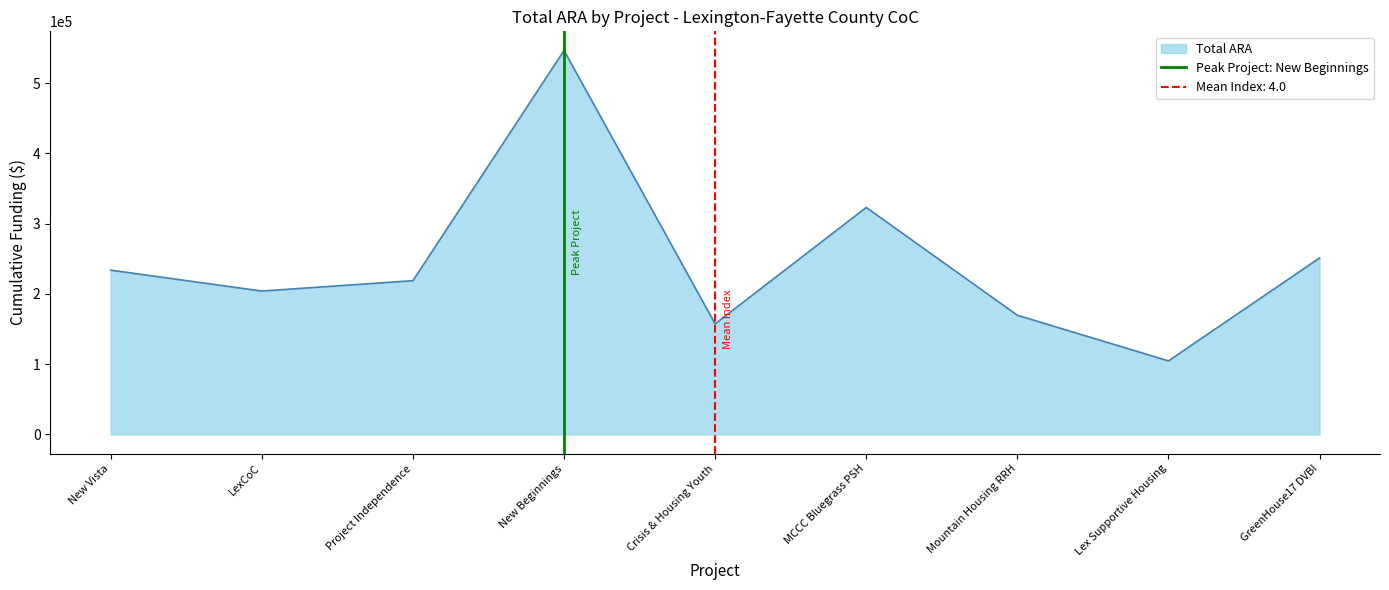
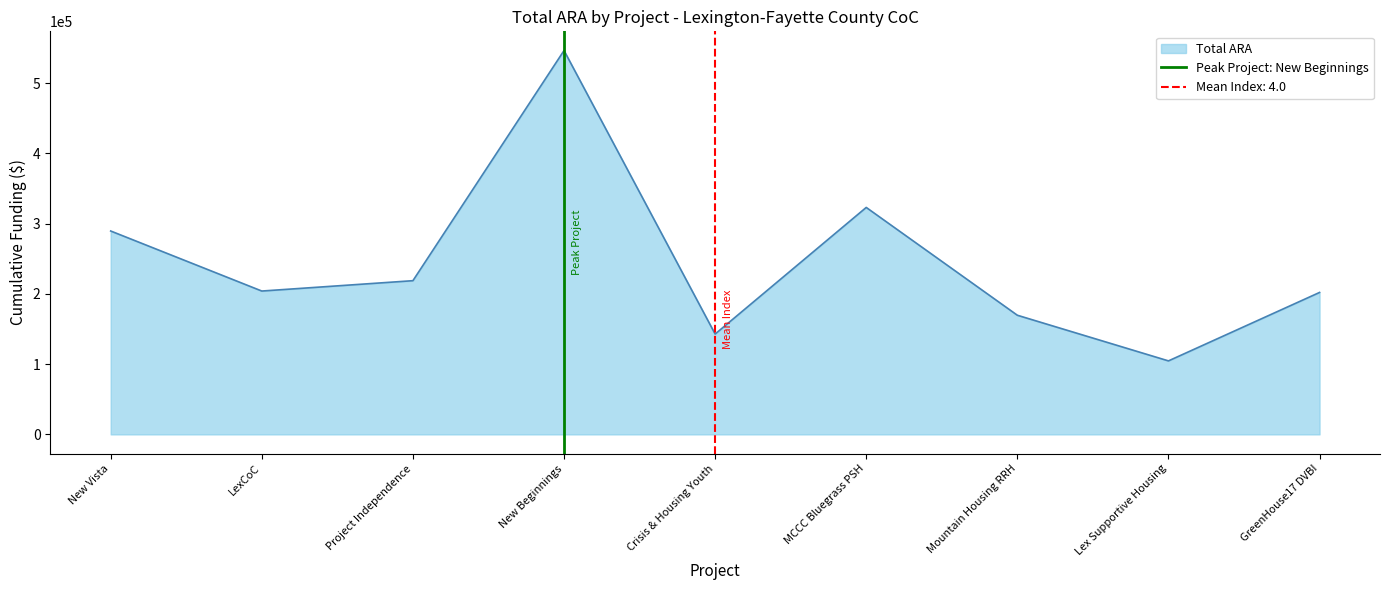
  {
-   "New Vista": 230000,
+   "New Vista": 290000,
    "LexCoC": 200000,
    "Project Independence": 220000,
    "New Beginnings": 550000,
-   "Crisis & Housing Youth": 160000,
+   "Crisis & Housing Youth": 140000,
    "MCCC Bluegrass PSH": 320000,
    "Mountain Housing RRH": 170000,
    "Lex Supportive Housing": 100000,
-   "GreenHouse17 DVBI": 250000
+   "GreenHouse17 DVBI": 200000
  }
